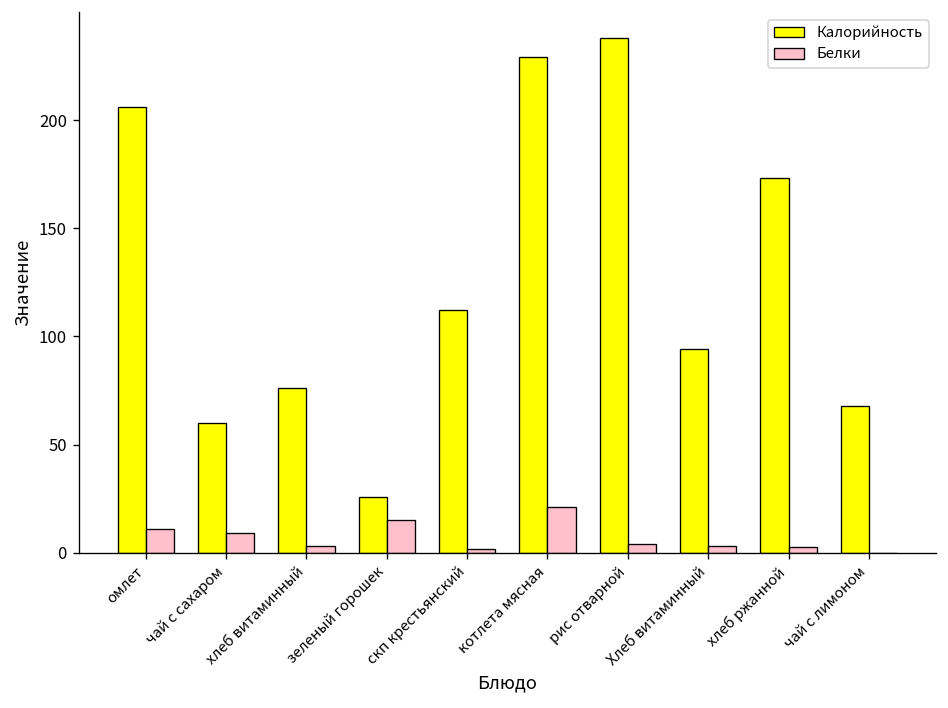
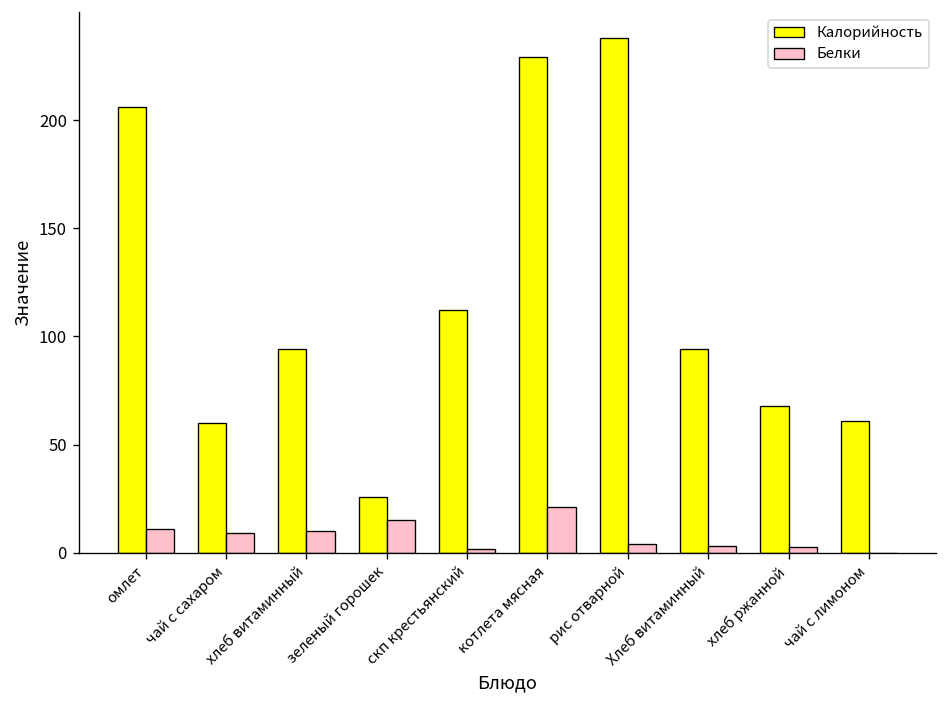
  {
    "Калорийность": {
      "омлет": 206,
      "чай с сахаром": 60,
-     "хлеб витаминный": 76,
+     "хлеб витаминный": 94,
      "зеленый горошек": 26,
      "скп крестьянский": 112,
      "котлета мясная": 229,
      "рис отварной": 238,
      "Хлеб витаминный": 94,
-     "хлеб ржанной": 173,
-     "чай с лимоном": 68
+     "хлеб ржанной": 68,
+     "чай с лимоном": 61
    },
    "Белки": {
      "омлет": 11,
      "чай с сахаром": 9,
-     "хлеб витаминный": 3,
+     "хлеб витаминный": 10,
      "зеленый горошек": 15,
      "скп крестьянский": 2,
      "котлета мясная": 21,
      "рис отварной": 4,
      "Хлеб витаминный": 3,
      "хлеб ржанной": 3
    }
  }
